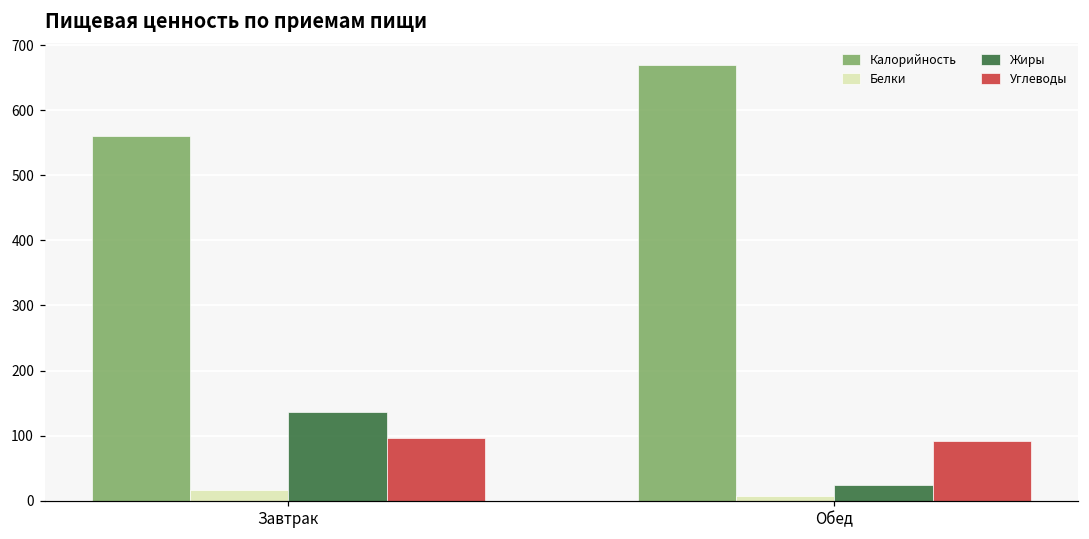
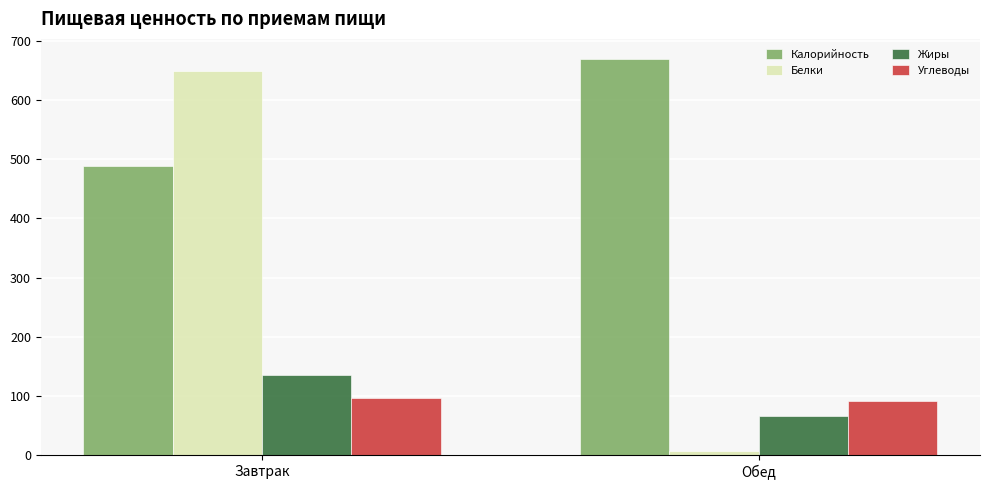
  {
    "Калорийность": {
-     "Завтрак": 560,
+     "Завтрак": 490,
      "Обед": 670
    },
    "Белки": {
-     "Завтрак": 20,
+     "Завтрак": 650,
      "Обед": 10
    },
    "Жиры": {
      "Завтрак": 140,
-     "Обед": 20
+     "Обед": 70
    },
    "Углеводы": {
      "Завтрак": 100,
      "Обед": 90
    }
  }
